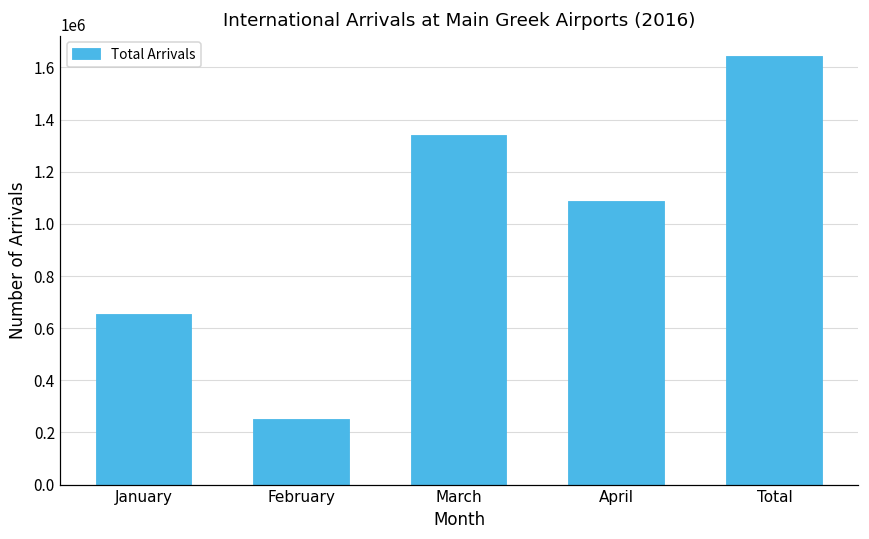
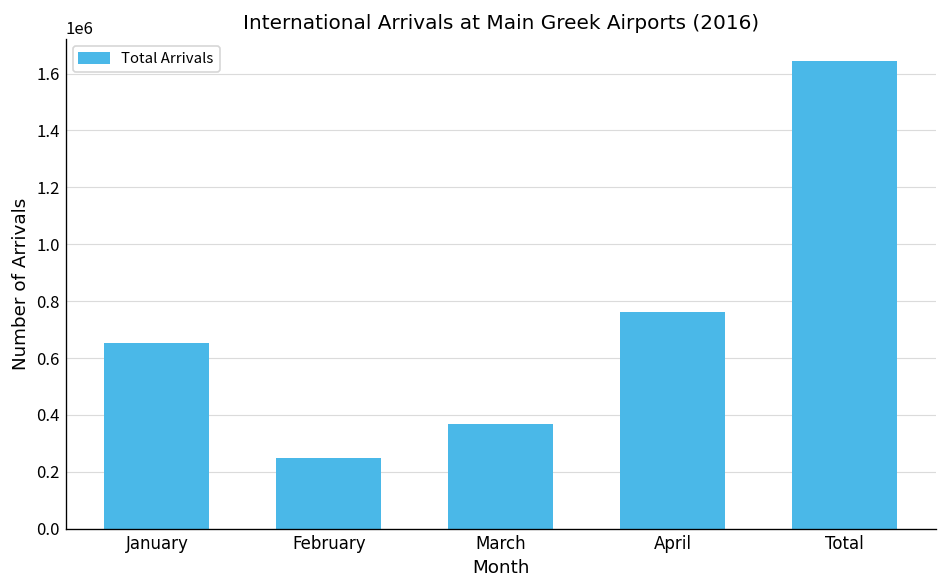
  {
    "January": 650000,
    "February": 250000,
-   "March": 1340000,
-   "April": 1080000,
+   "March": 360000,
+   "April": 760000,
    "Total": 1640000
  }
